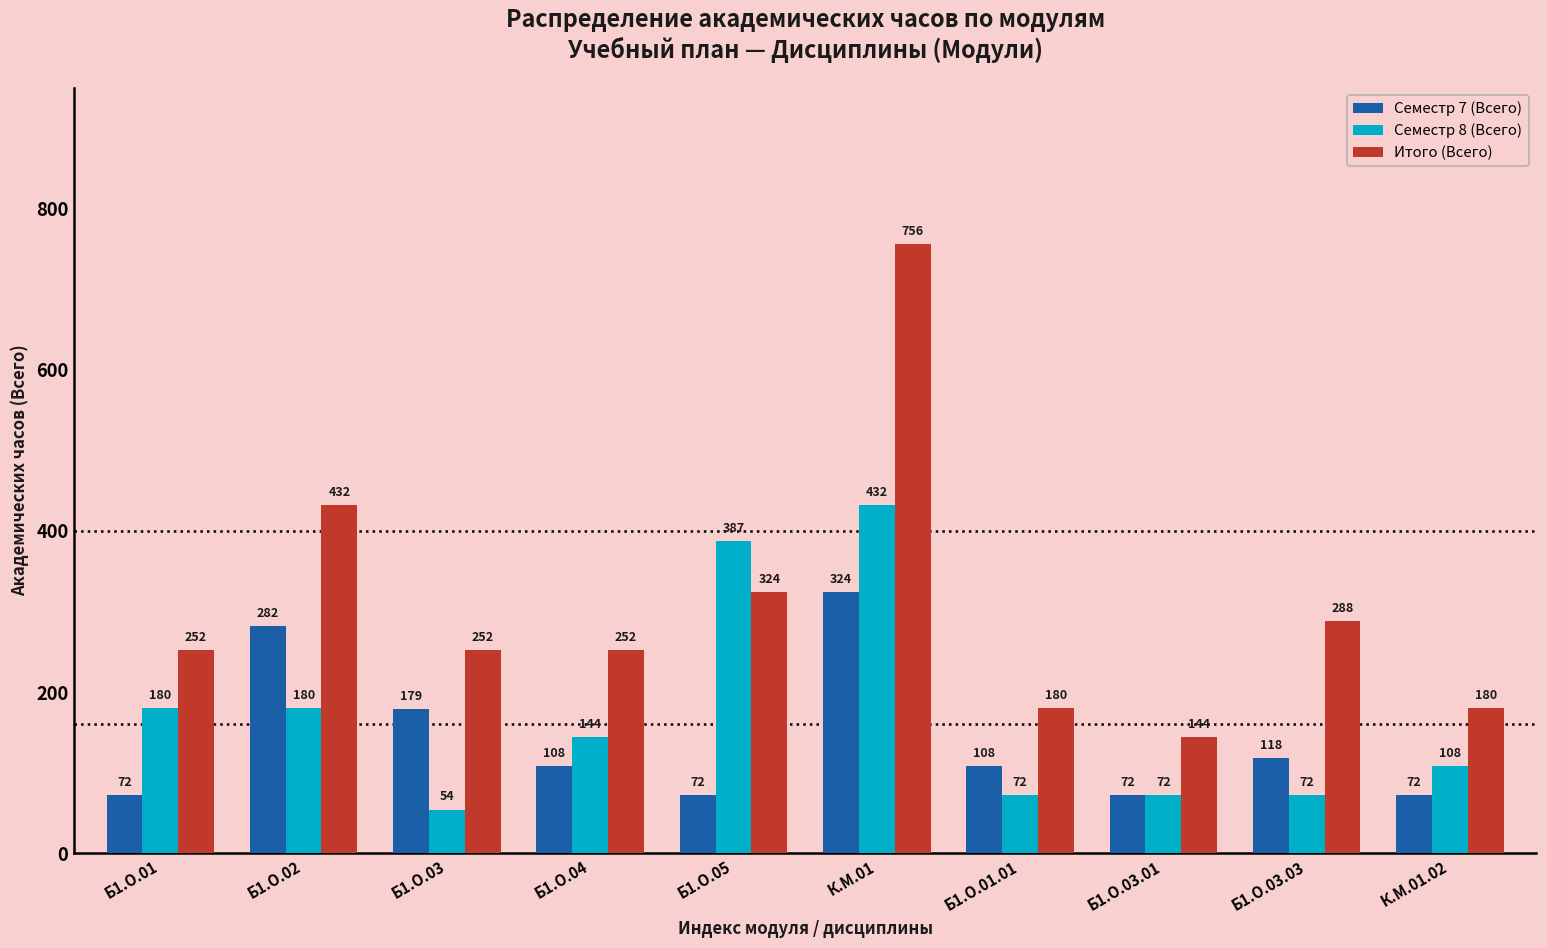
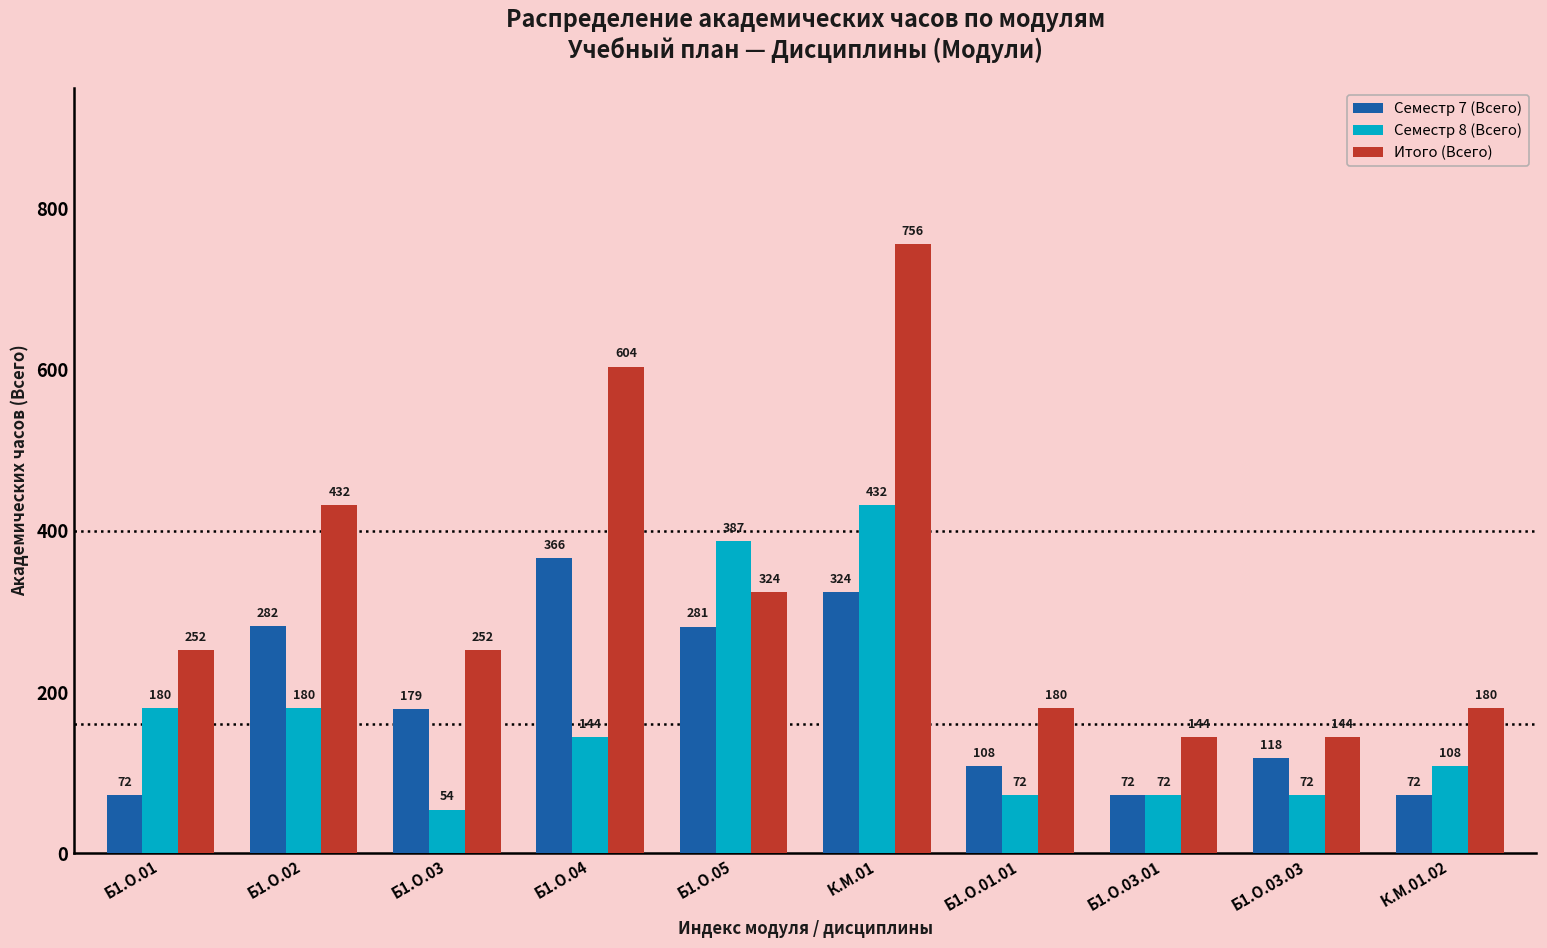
  {
    "Семестр 7 (Всего)": {
      "Б1.О.01": 72,
      "Б1.О.02": 282,
      "Б1.О.03": 179,
-     "Б1.О.04": 108,
-     "Б1.О.05": 72,
+     "Б1.О.04": 366,
+     "Б1.О.05": 281,
      "К.М.01": 324,
      "Б1.О.01.01": 108,
      "Б1.О.03.01": 72,
      "Б1.О.03.03": 118,
      "К.М.01.02": 72
    },
    "Семестр 8 (Всего)": {
      "Б1.О.01": 180,
      "Б1.О.02": 180,
      "Б1.О.03": 54,
      "Б1.О.04": 144,
      "Б1.О.05": 387,
      "К.М.01": 432,
      "Б1.О.01.01": 72,
      "Б1.О.03.01": 72,
      "Б1.О.03.03": 72,
      "К.М.01.02": 108
    },
    "Итого (Всего)": {
      "Б1.О.01": 252,
      "Б1.О.02": 432,
      "Б1.О.03": 252,
-     "Б1.О.04": 252,
+     "Б1.О.04": 604,
      "Б1.О.05": 324,
      "К.М.01": 756,
      "Б1.О.01.01": 180,
      "Б1.О.03.01": 144,
-     "Б1.О.03.03": 288,
+     "Б1.О.03.03": 144,
      "К.М.01.02": 180
    }
  }
